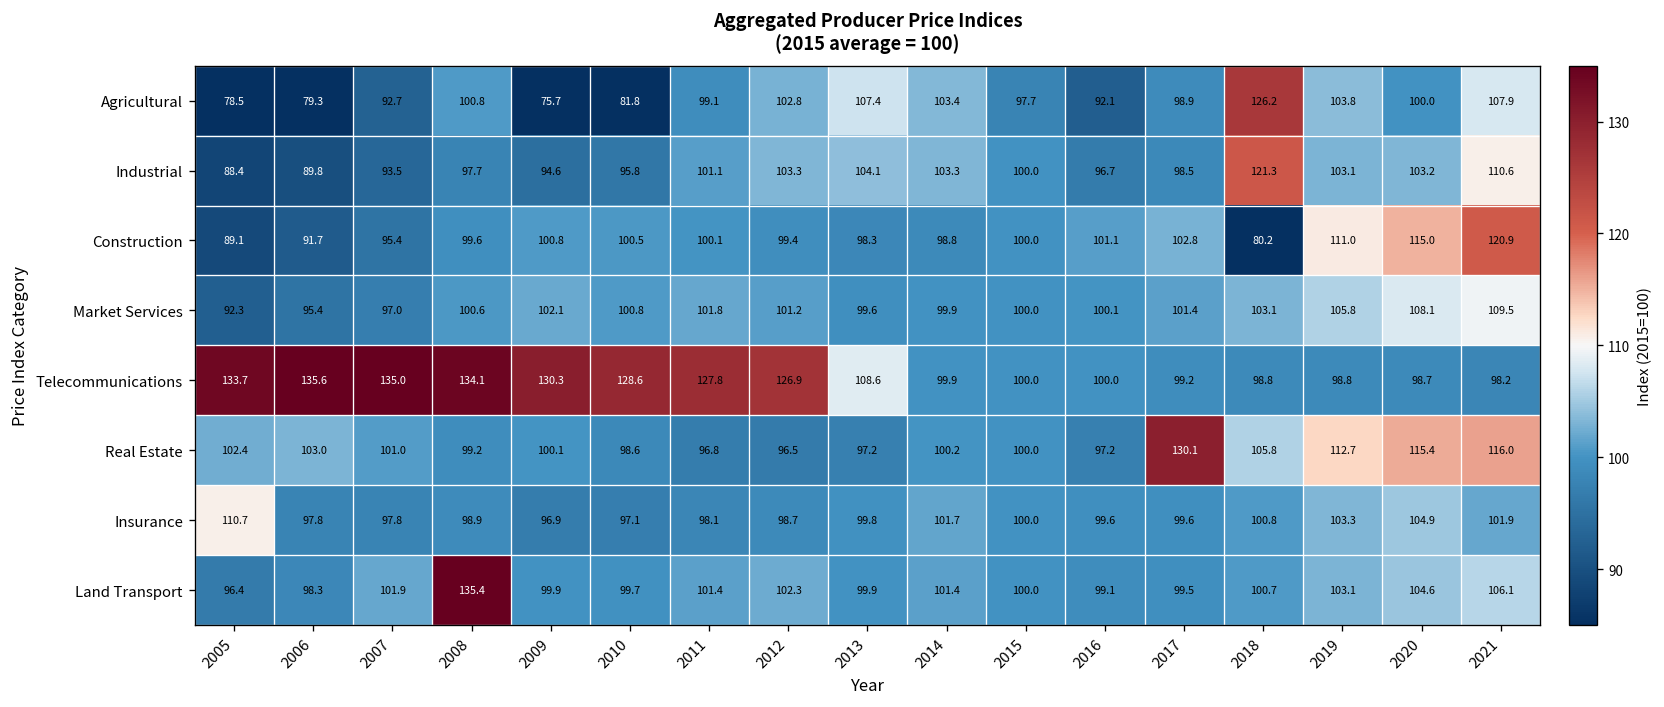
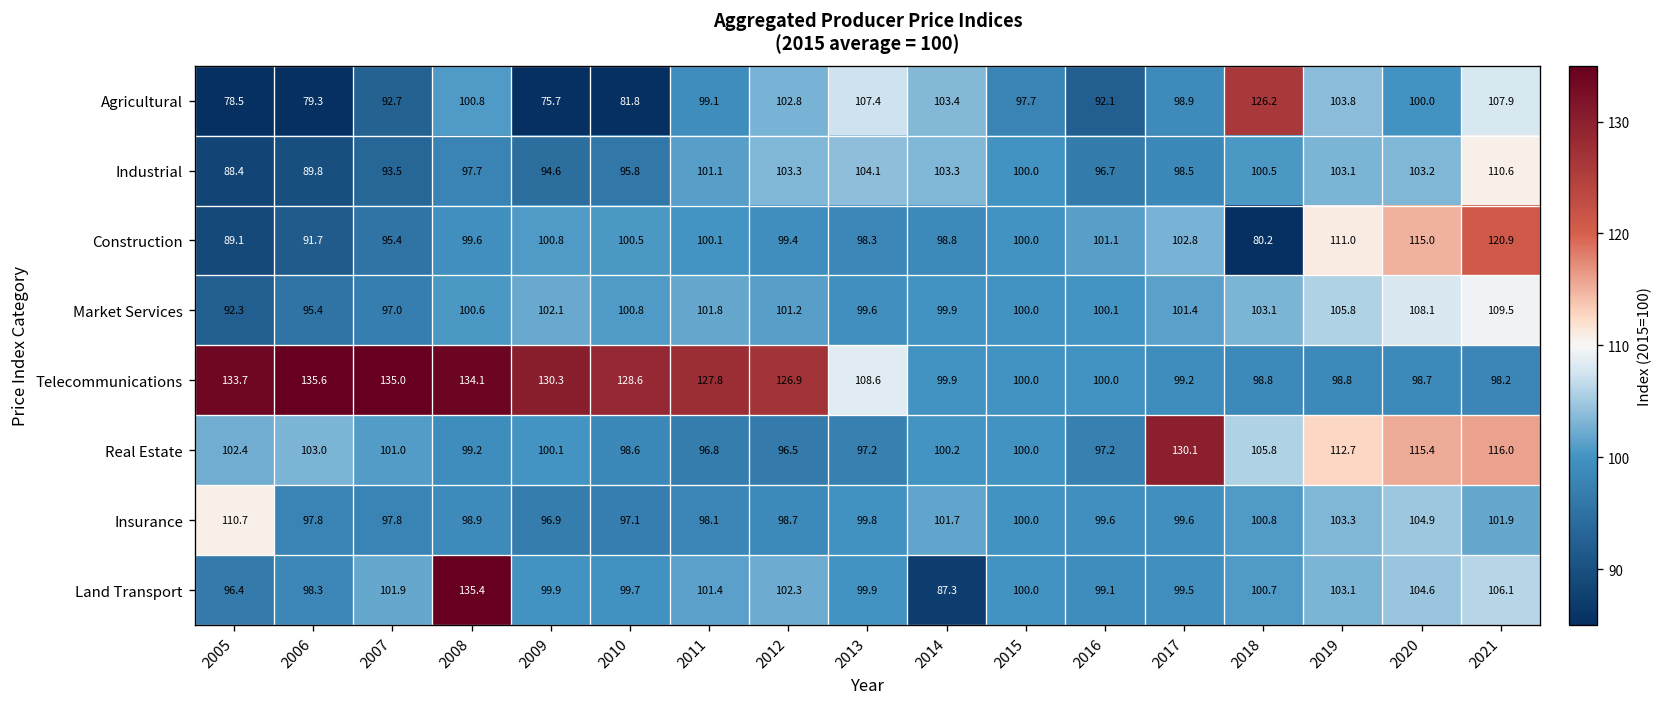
  {
    "Agricultural": {
      "2005": 78.5,
      "2006": 79.3,
      "2007": 92.7,
      "2008": 100.8,
      "2009": 75.7,
      "2010": 81.8,
      "2011": 99.1,
      "2012": 102.8,
      "2013": 107.4,
      "2014": 103.4,
      "2015": 97.7,
      "2016": 92.1,
      "2017": 98.9,
      "2018": 126.2,
      "2019": 103.8,
      "2020": 100.0,
      "2021": 107.9
    },
    "Industrial": {
      "2005": 88.4,
      "2006": 89.8,
      "2007": 93.5,
      "2008": 97.7,
      "2009": 94.6,
      "2010": 95.8,
      "2011": 101.1,
      "2012": 103.3,
      "2013": 104.1,
      "2014": 103.3,
      "2015": 100.0,
      "2016": 96.7,
      "2017": 98.5,
-     "2018": 121.3,
+     "2018": 100.5,
      "2019": 103.1,
      "2020": 103.2,
      "2021": 110.6
    },
    "Construction": {
      "2005": 89.1,
      "2006": 91.7,
      "2007": 95.4,
      "2008": 99.6,
      "2009": 100.8,
      "2010": 100.5,
      "2011": 100.1,
      "2012": 99.4,
      "2013": 98.3,
      "2014": 98.8,
      "2015": 100.0,
      "2016": 101.1,
      "2017": 102.8,
      "2018": 80.2,
      "2019": 111.0,
      "2020": 115.0,
      "2021": 120.9
    },
    "Market Services": {
      "2005": 92.3,
      "2006": 95.4,
      "2007": 97.0,
      "2008": 100.6,
      "2009": 102.1,
      "2010": 100.8,
      "2011": 101.8,
      "2012": 101.2,
      "2013": 99.6,
      "2014": 99.9,
      "2015": 100.0,
      "2016": 100.1,
      "2017": 101.4,
      "2018": 103.1,
      "2019": 105.8,
      "2020": 108.1,
      "2021": 109.5
    },
    "Telecommunications": {
      "2005": 133.7,
      "2006": 135.6,
      "2007": 135.0,
      "2008": 134.1,
      "2009": 130.3,
      "2010": 128.6,
      "2011": 127.8,
      "2012": 126.9,
      "2013": 108.6,
      "2014": 99.9,
      "2015": 100.0,
      "2016": 100.0,
      "2017": 99.2,
      "2018": 98.8,
      "2019": 98.8,
      "2020": 98.7,
      "2021": 98.2
    },
    "Real Estate": {
      "2005": 102.4,
      "2006": 103.0,
      "2007": 101.0,
      "2008": 99.2,
      "2009": 100.1,
      "2010": 98.6,
      "2011": 96.8,
      "2012": 96.5,
      "2013": 97.2,
      "2014": 100.2,
      "2015": 100.0,
      "2016": 97.2,
      "2017": 130.1,
      "2018": 105.8,
      "2019": 112.7,
      "2020": 115.4,
      "2021": 116.0
    },
    "Insurance": {
      "2005": 110.7,
      "2006": 97.8,
      "2007": 97.8,
      "2008": 98.9,
      "2009": 96.9,
      "2010": 97.1,
      "2011": 98.1,
      "2012": 98.7,
      "2013": 99.8,
      "2014": 101.7,
      "2015": 100.0,
      "2016": 99.6,
      "2017": 99.6,
      "2018": 100.8,
      "2019": 103.3,
      "2020": 104.9,
      "2021": 101.9
    },
    "Land Transport": {
      "2005": 96.4,
      "2006": 98.3,
      "2007": 101.9,
      "2008": 135.4,
      "2009": 99.9,
      "2010": 99.7,
      "2011": 101.4,
      "2012": 102.3,
      "2013": 99.9,
-     "2014": 101.4,
+     "2014": 87.3,
      "2015": 100.0,
      "2016": 99.1,
      "2017": 99.5,
      "2018": 100.7,
      "2019": 103.1,
      "2020": 104.6,
      "2021": 106.1
    }
  }
